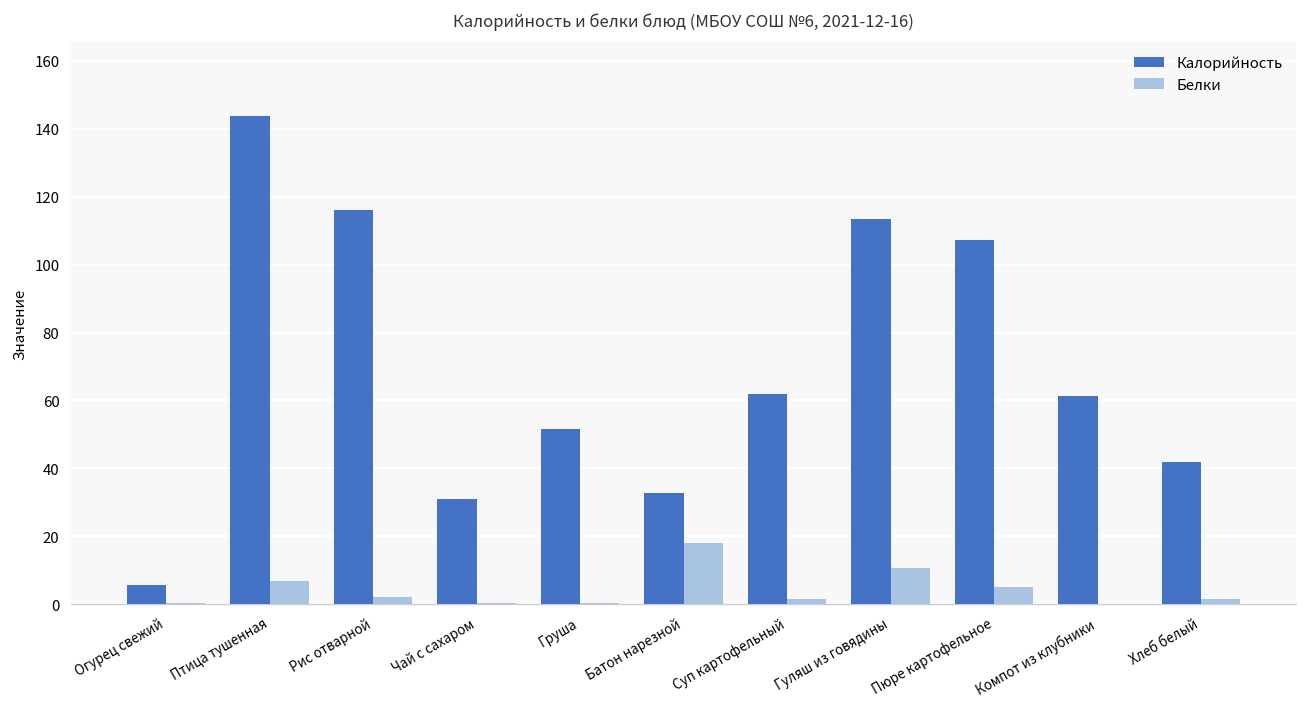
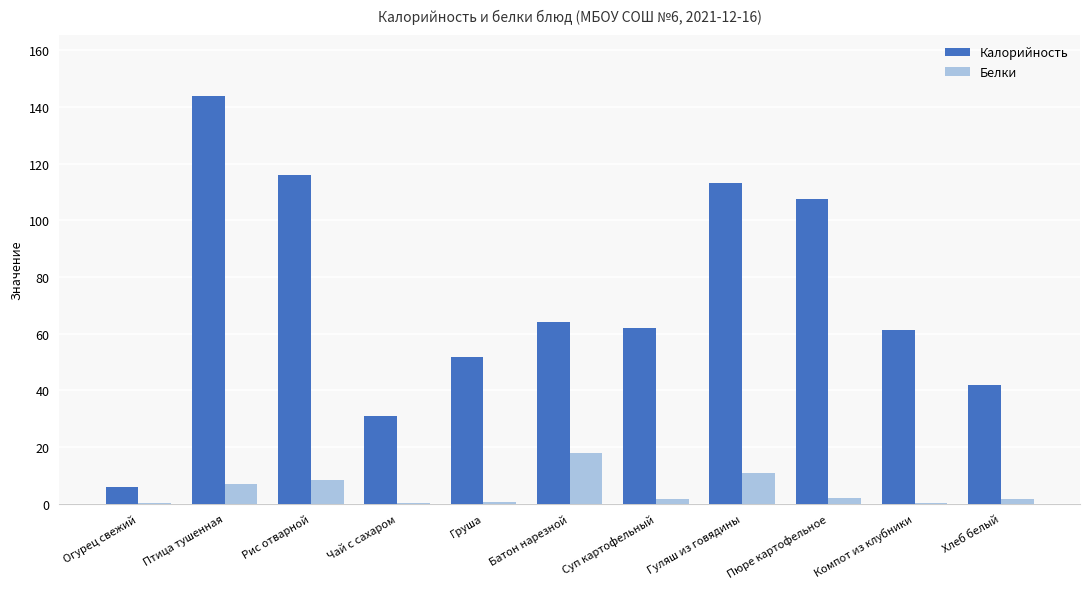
  {
    "Калорийность": {
      "Огурец свежий": 6,
      "Птица тушенная": 144,
      "Рис отварной": 116,
      "Чай с сахаром": 31,
      "Груша": 52,
-     "Батон нарезной": 33,
+     "Батон нарезной": 64,
      "Суп картофельный": 62,
      "Гуляш из говядины": 113,
      "Пюре картофельное": 107,
      "Компот из клубники": 61,
      "Хлеб белый": 42
    },
    "Белки": {
      "Птица тушенная": 7,
-     "Рис отварной": 2,
+     "Рис отварной": 8,
      "Батон нарезной": 18,
      "Суп картофельный": 2,
      "Гуляш из говядины": 11,
-     "Пюре картофельное": 5,
+     "Пюре картофельное": 2,
      "Хлеб белый": 2
    }
  }
